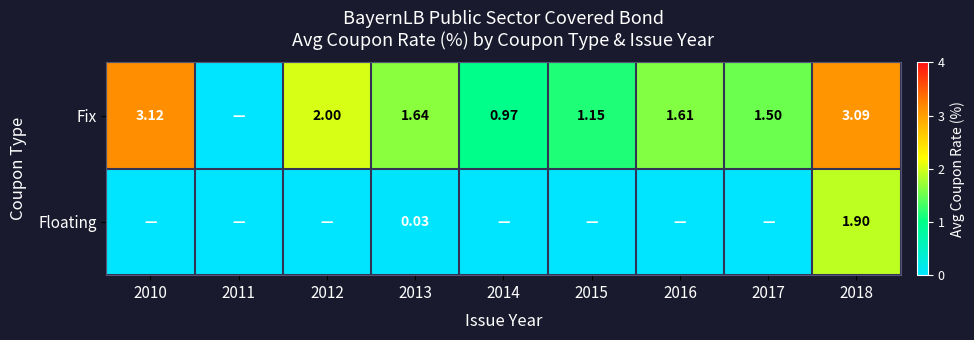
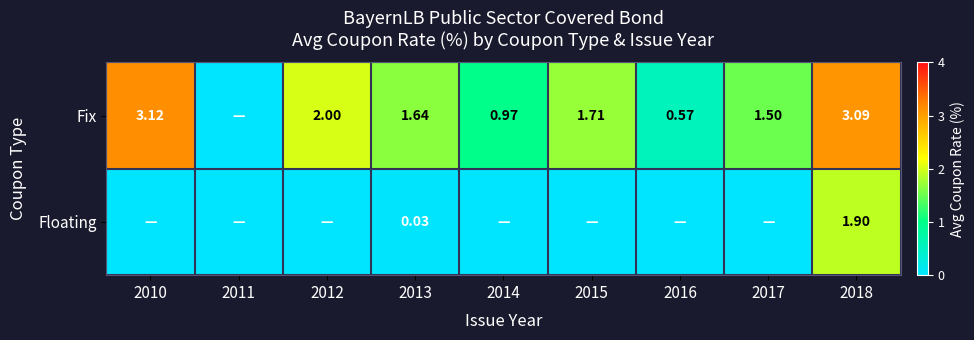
  {
    "Fix": {
      "2010": 3.12,
      "2012": 2.00,
      "2013": 1.64,
      "2014": 0.97,
-     "2015": 1.15,
-     "2016": 1.61,
+     "2015": 1.71,
+     "2016": 0.57,
      "2017": 1.50,
      "2018": 3.09
    },
    "Floating": {
      "2013": 0.03,
      "2018": 1.90
    }
  }
